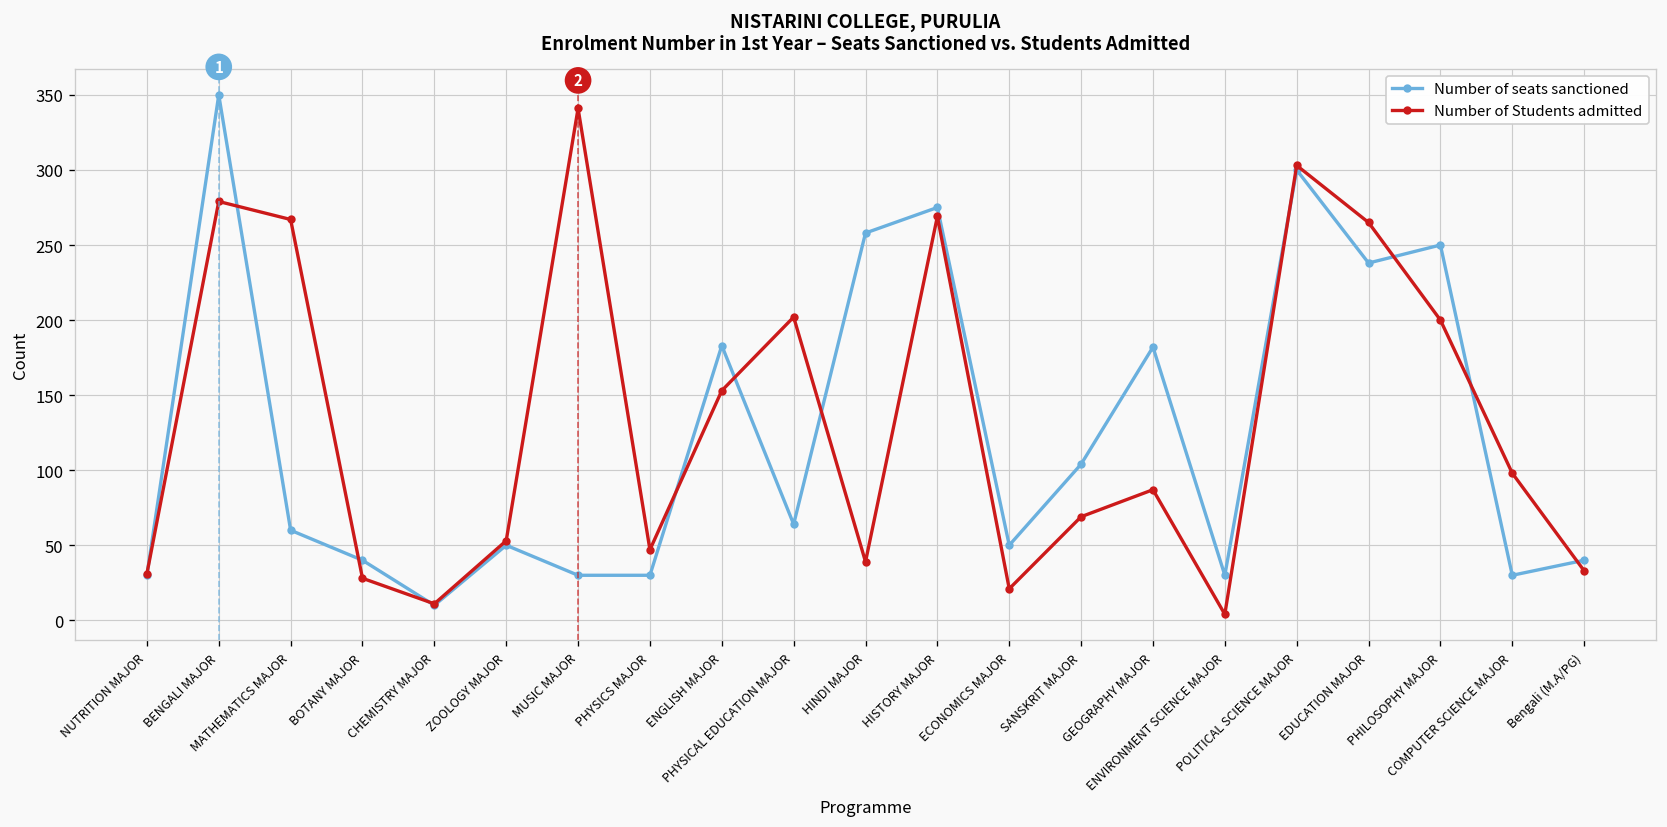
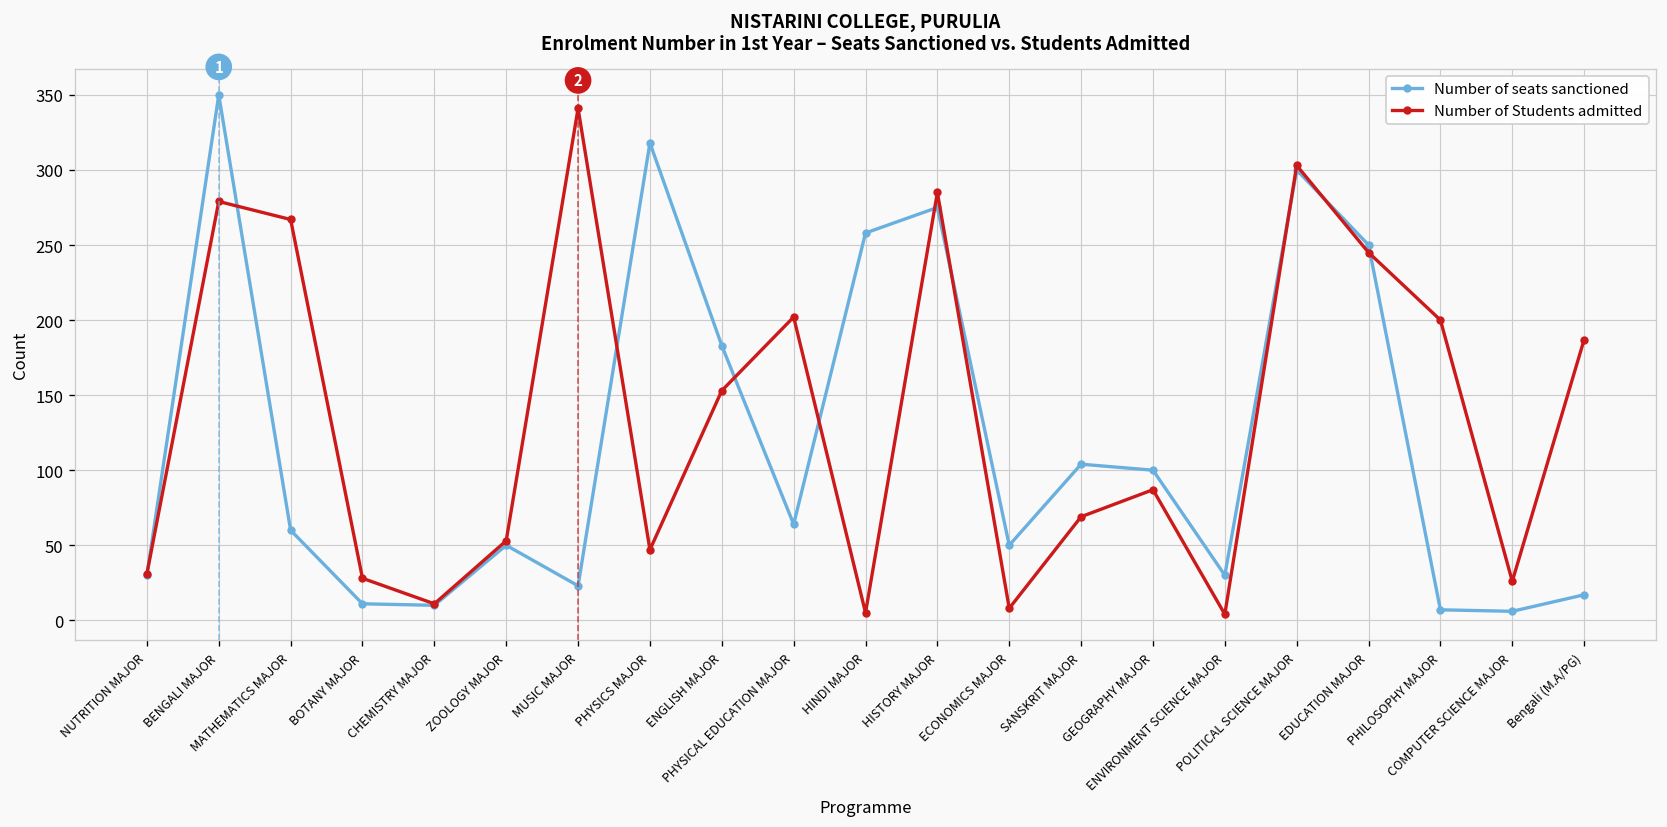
  {
    "Number of seats sanctioned": {
      "MATHEMATICS MAJOR": 60,
-     "BOTANY MAJOR": 40,
+     "BOTANY MAJOR": 11,
      "ZOOLOGY MAJOR": 50,
-     "MUSIC MAJOR": 30,
-     "PHYSICS MAJOR": 30,
+     "MUSIC MAJOR": 23,
+     "PHYSICS MAJOR": 318,
      "ENGLISH MAJOR": 183,
      "PHYSICAL EDUCATION MAJOR": 64,
      "HINDI MAJOR": 258,
      "HISTORY MAJOR": 275,
      "ECONOMICS MAJOR": 50,
      "SANSKRIT MAJOR": 104,
-     "GEOGRAPHY MAJOR": 182,
+     "GEOGRAPHY MAJOR": 100,
      "ENVIRONMENT SCIENCE MAJOR": 30,
      "POLITICAL SCIENCE MAJOR": 300,
-     "EDUCATION MAJOR": 238,
-     "PHILOSOPHY MAJOR": 250,
-     "COMPUTER SCIENCE MAJOR": 30,
-     "Bengali (M.A/PG)": 40
+     "EDUCATION MAJOR": 250,
+     "PHILOSOPHY MAJOR": 7,
+     "COMPUTER SCIENCE MAJOR": 6,
+     "Bengali (M.A/PG)": 17
    },
    "Number of Students admitted": {
      "BENGALI MAJOR": 279,
      "MATHEMATICS MAJOR": 267,
      "BOTANY MAJOR": 28,
      "ZOOLOGY MAJOR": 53,
      "PHYSICS MAJOR": 47,
      "ENGLISH MAJOR": 153,
      "PHYSICAL EDUCATION MAJOR": 202,
-     "HINDI MAJOR": 39,
-     "HISTORY MAJOR": 269,
-     "ECONOMICS MAJOR": 21,
+     "HINDI MAJOR": 5,
+     "HISTORY MAJOR": 285,
+     "ECONOMICS MAJOR": 8,
      "SANSKRIT MAJOR": 69,
      "GEOGRAPHY MAJOR": 87,
      "ENVIRONMENT SCIENCE MAJOR": 4,
      "POLITICAL SCIENCE MAJOR": 303,
-     "EDUCATION MAJOR": 265,
+     "EDUCATION MAJOR": 245,
      "PHILOSOPHY MAJOR": 200,
-     "COMPUTER SCIENCE MAJOR": 98,
-     "Bengali (M.A/PG)": 33
+     "COMPUTER SCIENCE MAJOR": 26,
+     "Bengali (M.A/PG)": 187
    }
  }
